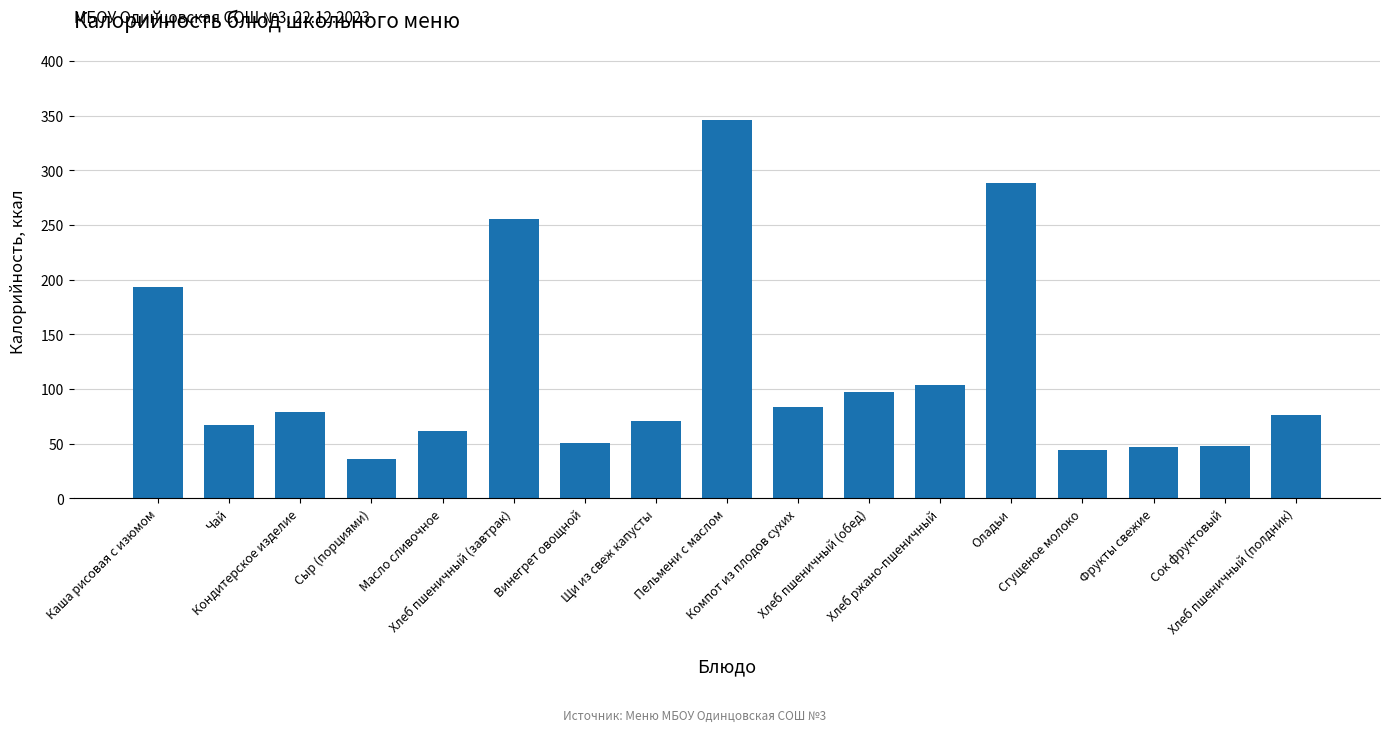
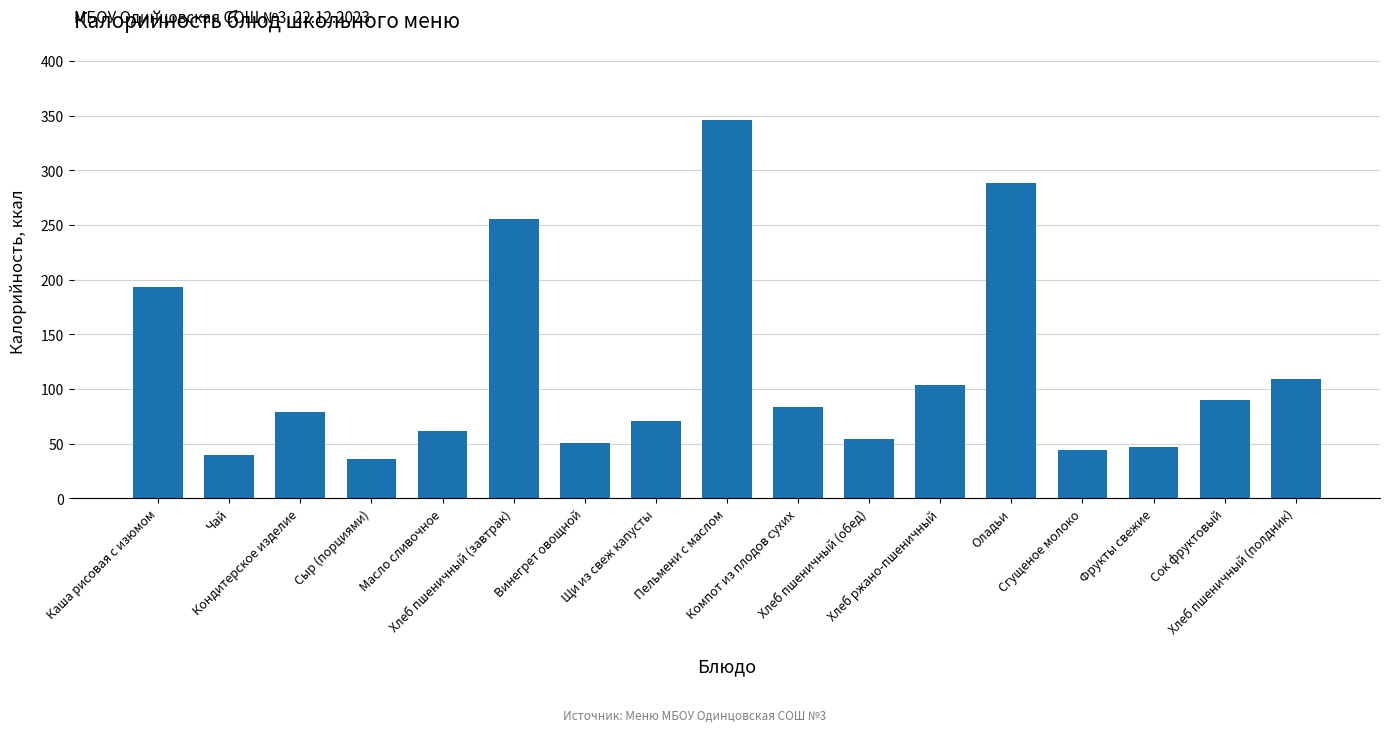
  {
    "Каша рисовая с изюмом": 193,
-   "Чай": 67,
+   "Чай": 40,
    "Кондитерское изделие": 79,
    "Сыр (порциями)": 36,
    "Масло сливочное": 61,
    "Хлеб пшеничный (завтрак)": 255,
    "Винегрет овощной": 51,
    "Щи из свеж капусты": 70,
    "Пельмени с маслом": 346,
    "Компот из плодов сухих": 84,
-   "Хлеб пшеничный (обед)": 97,
+   "Хлеб пшеничный (обед)": 55,
    "Хлеб ржано-пшеничный": 104,
    "Оладьи": 289,
    "Сгущеное молоко": 44,
    "Фрукты свежие": 47,
-   "Сок фруктовый": 48,
-   "Хлеб пшеничный (полдник)": 76
+   "Сок фруктовый": 90,
+   "Хлеб пшеничный (полдник)": 110
  }
